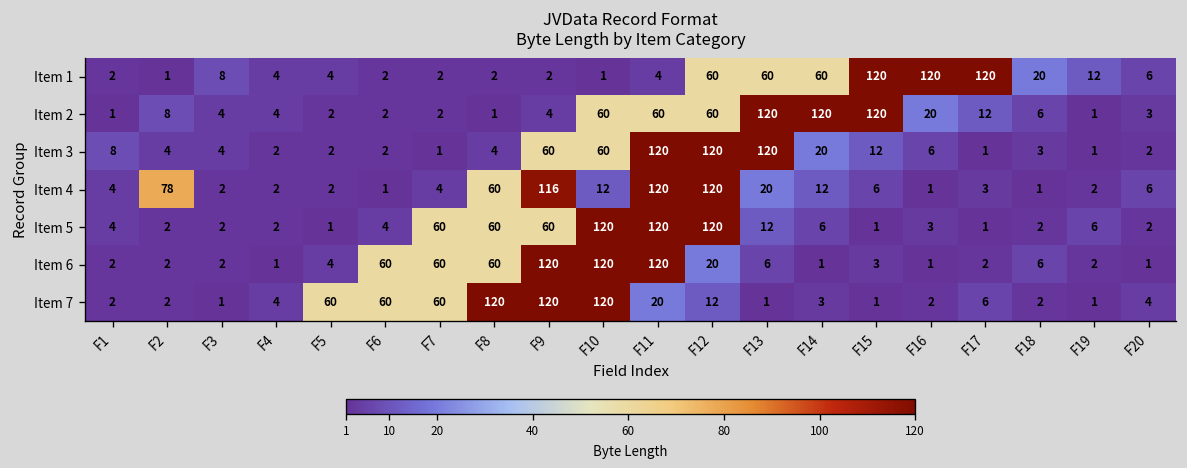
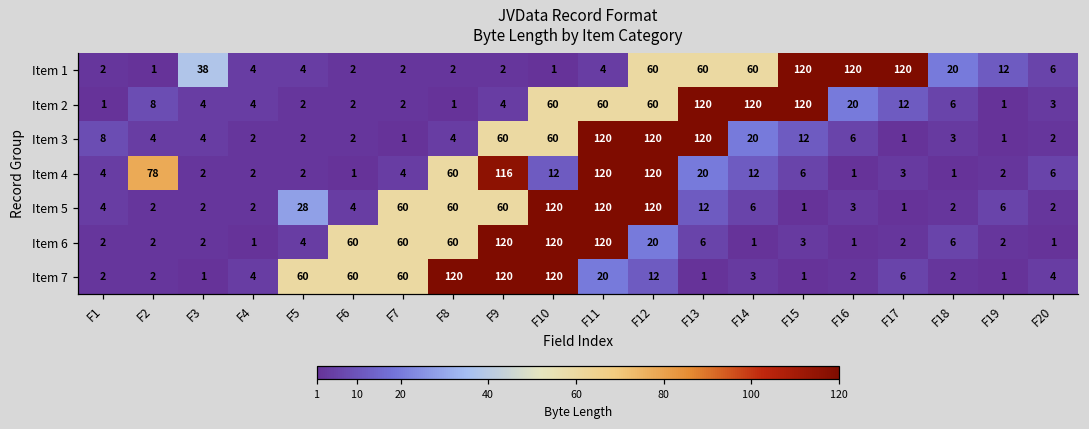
  {
    "Item 1": {
      "F1": 2,
      "F2": 1,
-     "F3": 8,
+     "F3": 38,
      "F4": 4,
      "F5": 4,
      "F6": 2,
      "F7": 2,
      "F8": 2,
      "F9": 2,
      "F10": 1,
      "F11": 4,
      "F12": 60,
      "F13": 60,
      "F14": 60,
      "F15": 120,
      "F16": 120,
      "F17": 120,
      "F18": 20,
      "F19": 12,
      "F20": 6
    },
    "Item 2": {
      "F1": 1,
      "F2": 8,
      "F3": 4,
      "F4": 4,
      "F5": 2,
      "F6": 2,
      "F7": 2,
      "F8": 1,
      "F9": 4,
      "F10": 60,
      "F11": 60,
      "F12": 60,
      "F13": 120,
      "F14": 120,
      "F15": 120,
      "F16": 20,
      "F17": 12,
      "F18": 6,
      "F19": 1,
      "F20": 3
    },
    "Item 3": {
      "F1": 8,
      "F2": 4,
      "F3": 4,
      "F4": 2,
      "F5": 2,
      "F6": 2,
      "F7": 1,
      "F8": 4,
      "F9": 60,
      "F10": 60,
      "F11": 120,
      "F12": 120,
      "F13": 120,
      "F14": 20,
      "F15": 12,
      "F16": 6,
      "F17": 1,
      "F18": 3,
      "F19": 1,
      "F20": 2
    },
    "Item 4": {
      "F1": 4,
      "F2": 78,
      "F3": 2,
      "F4": 2,
      "F5": 2,
      "F6": 1,
      "F7": 4,
      "F8": 60,
      "F9": 116,
      "F10": 12,
      "F11": 120,
      "F12": 120,
      "F13": 20,
      "F14": 12,
      "F15": 6,
      "F16": 1,
      "F17": 3,
      "F18": 1,
      "F19": 2,
      "F20": 6
    },
    "Item 5": {
      "F1": 4,
      "F2": 2,
      "F3": 2,
      "F4": 2,
-     "F5": 1,
+     "F5": 28,
      "F6": 4,
      "F7": 60,
      "F8": 60,
      "F9": 60,
      "F10": 120,
      "F11": 120,
      "F12": 120,
      "F13": 12,
      "F14": 6,
      "F15": 1,
      "F16": 3,
      "F17": 1,
      "F18": 2,
      "F19": 6,
      "F20": 2
    },
    "Item 6": {
      "F1": 2,
      "F2": 2,
      "F3": 2,
      "F4": 1,
      "F5": 4,
      "F6": 60,
      "F7": 60,
      "F8": 60,
      "F9": 120,
      "F10": 120,
      "F11": 120,
      "F12": 20,
      "F13": 6,
      "F14": 1,
      "F15": 3,
      "F16": 1,
      "F17": 2,
      "F18": 6,
      "F19": 2,
      "F20": 1
    },
    "Item 7": {
      "F1": 2,
      "F2": 2,
      "F3": 1,
      "F4": 4,
      "F5": 60,
      "F6": 60,
      "F7": 60,
      "F8": 120,
      "F9": 120,
      "F10": 120,
      "F11": 20,
      "F12": 12,
      "F13": 1,
      "F14": 3,
      "F15": 1,
      "F16": 2,
      "F17": 6,
      "F18": 2,
      "F19": 1,
      "F20": 4
    }
  }
